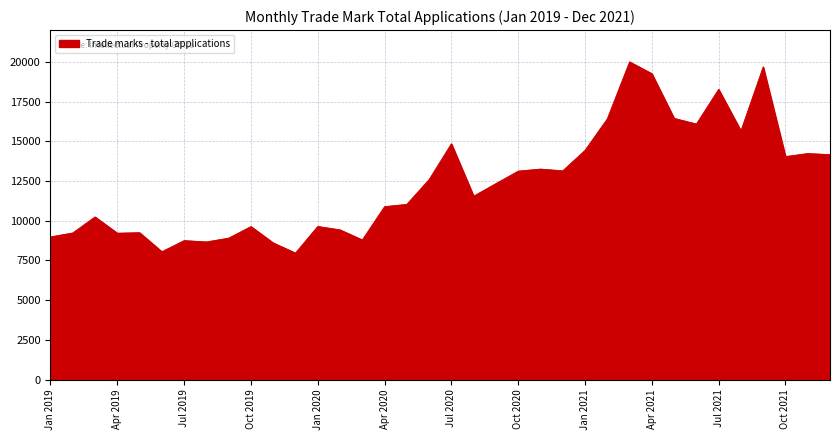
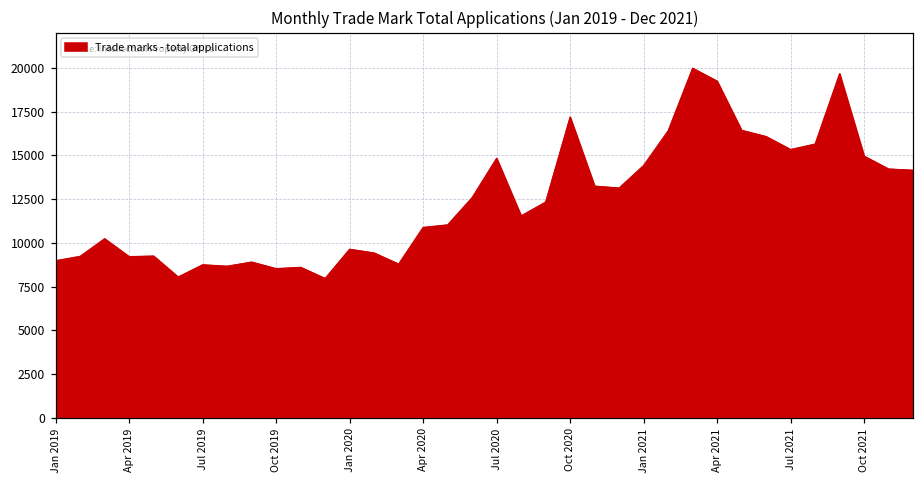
  {
    "Jan 2019": 9000,
    "Apr 2019": 9200,
    "Jul 2019": 8800,
-   "Oct 2019": 9600,
+   "Oct 2019": 8500,
    "Jan 2020": 9600,
    "Apr 2020": 10900,
    "Jul 2020": 14800,
-   "Oct 2020": 13100,
+   "Oct 2020": 17200,
    "Jan 2021": 14400,
    "Apr 2021": 19300,
-   "Jul 2021": 18300,
-   "Oct 2021": 14000
+   "Jul 2021": 15300,
+   "Oct 2021": 15000
  }
